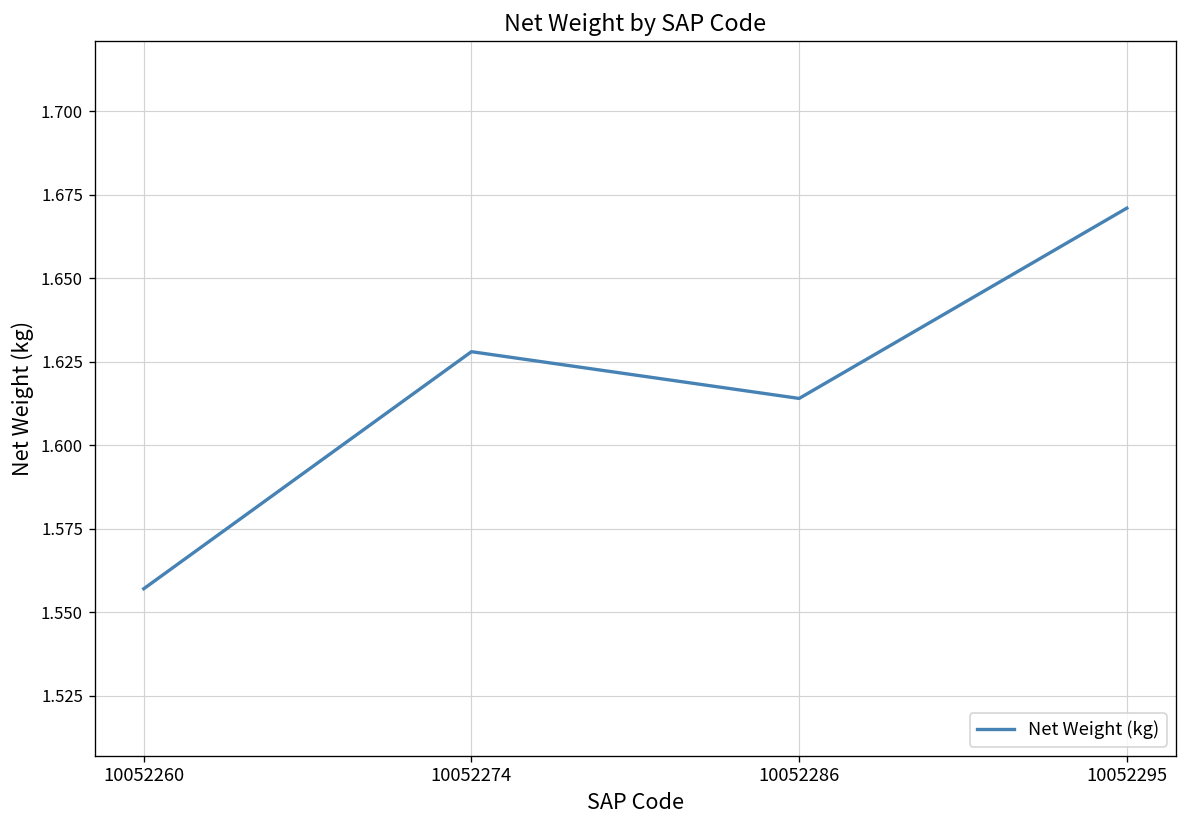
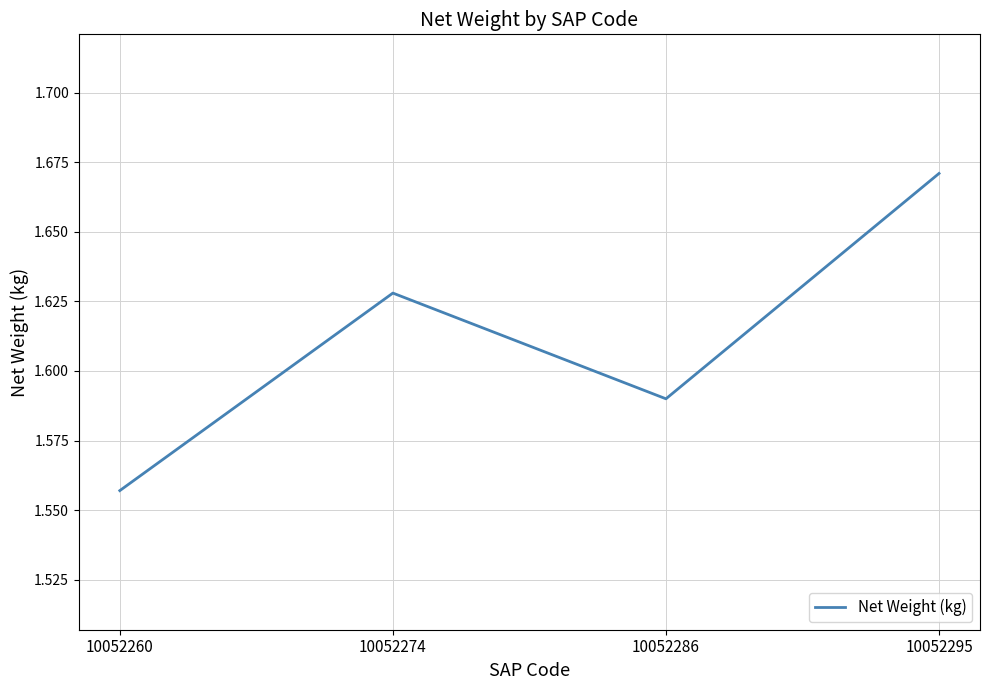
  {
    "10052260": 1.557,
    "10052274": 1.628,
-   "10052286": 1.614,
+   "10052286": 1.590,
    "10052295": 1.671
  }
